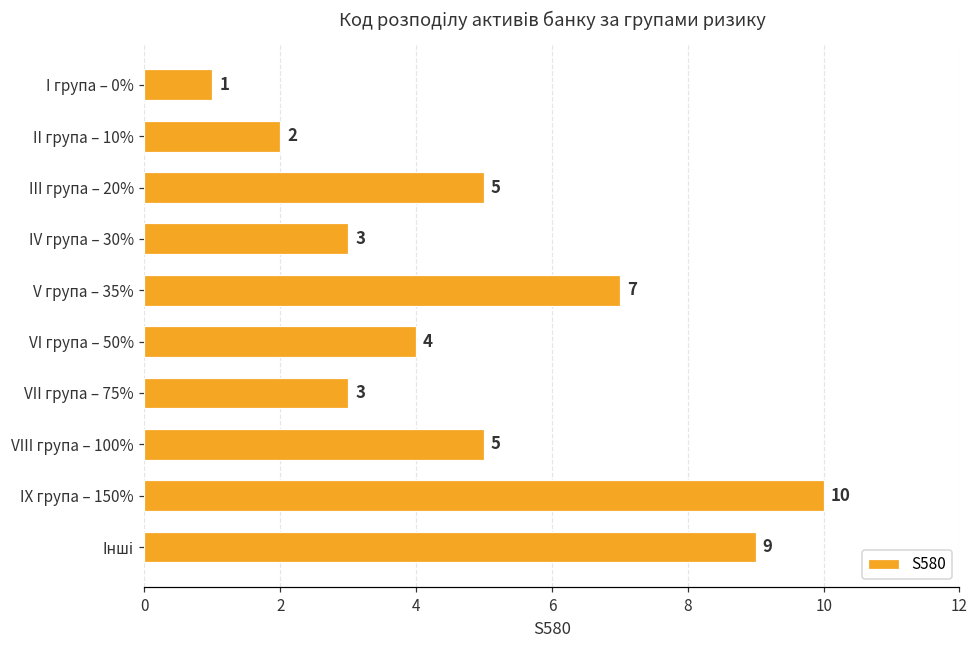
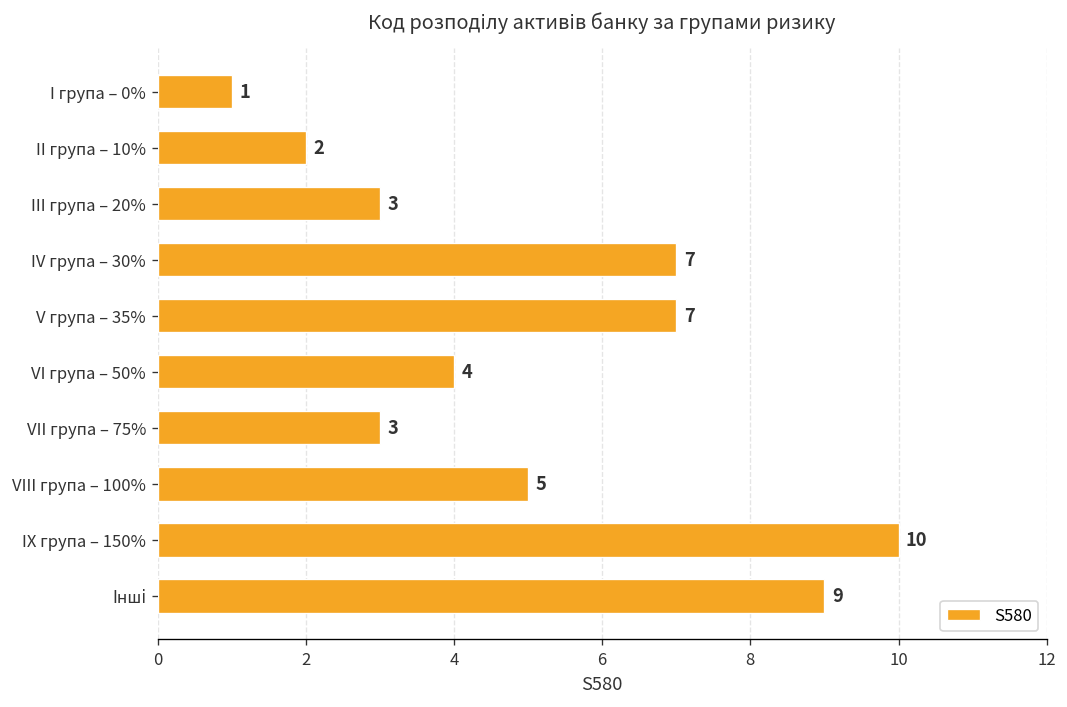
  {
    "I група – 0%": 1,
    "II група – 10%": 2,
-   "III група – 20%": 5,
-   "IV група – 30%": 3,
+   "III група – 20%": 3,
+   "IV група – 30%": 7,
    "V група – 35%": 7,
    "VI група – 50%": 4,
    "VII група – 75%": 3,
    "VIII група – 100%": 5,
    "IX група – 150%": 10,
    "Інші": 9
  }
